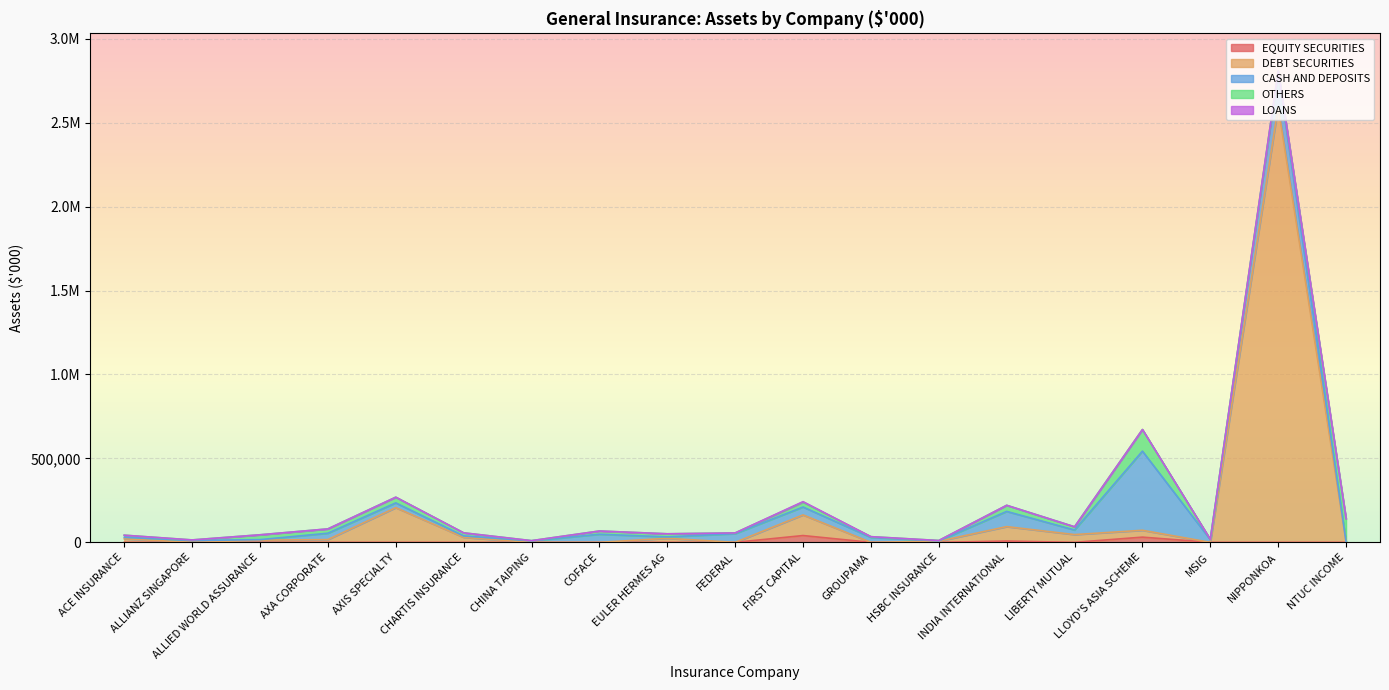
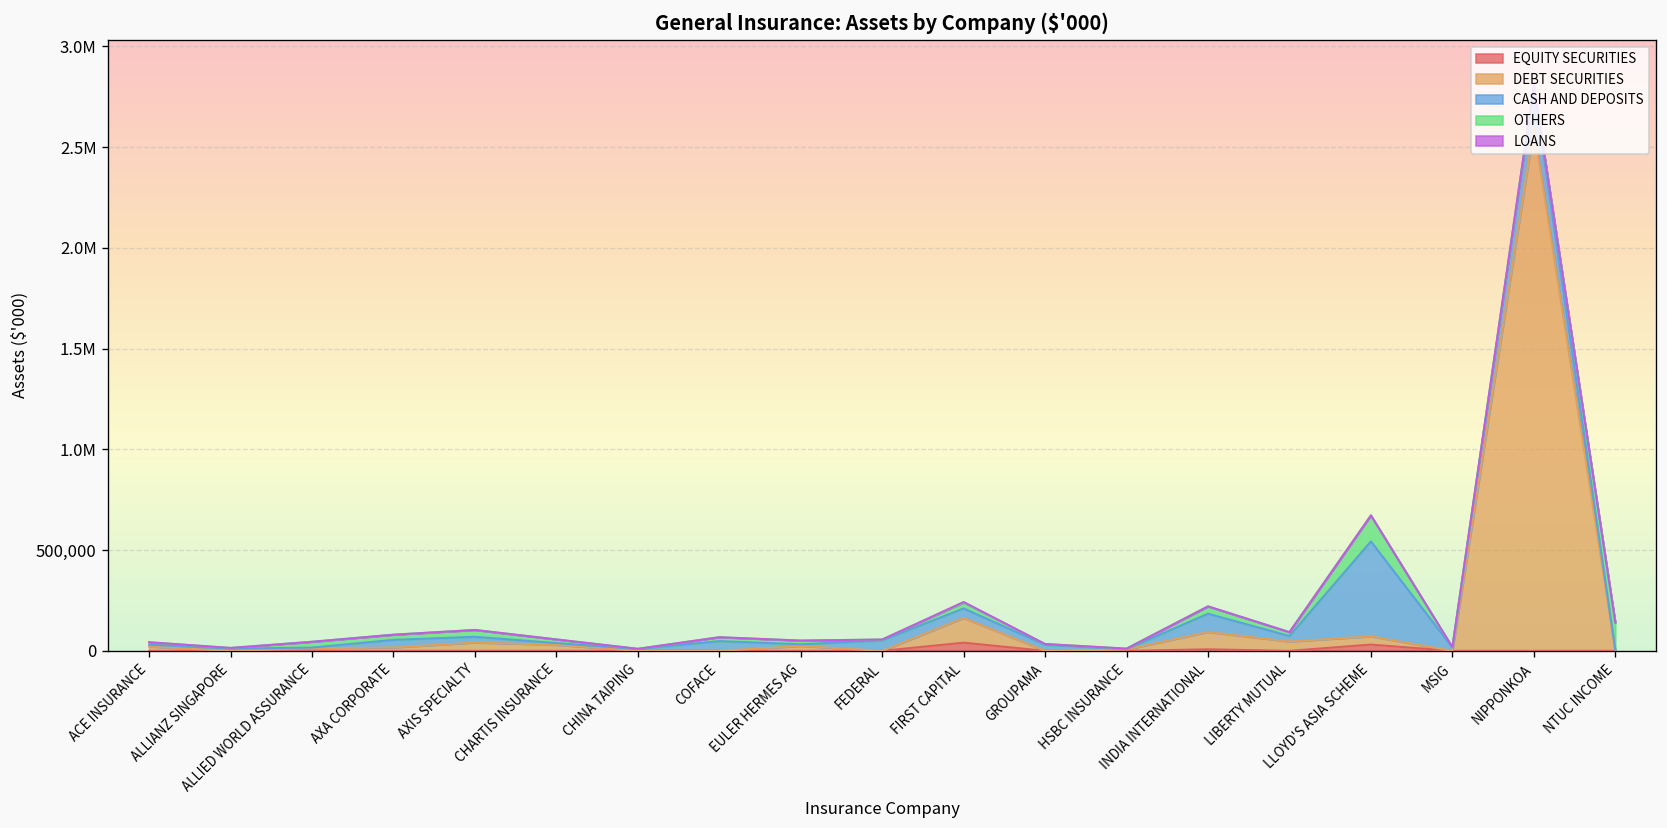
  {
    "EQUITY SECURITIES": {
      "ACE INSURANCE": "0",
      "AXA CORPORATE": "0",
      "AXIS SPECIALTY": "0",
      "CHARTIS INSURANCE": "0",
      "EULER HERMES AG": "0",
      "FIRST CAPITAL": "40,000",
      "INDIA INTERNATIONAL": "10,000",
      "LIBERTY MUTUAL": "0",
      "LLOYD'S ASIA SCHEME": "30,000",
      "NIPPONKOA": "0"
    },
    "DEBT SECURITIES": {
      "AXA CORPORATE": "20,000",
-     "AXIS SPECIALTY": "210,000",
+     "AXIS SPECIALTY": "40,000",
      "FIRST CAPITAL": "120,000",
      "INDIA INTERNATIONAL": "90,000",
      "LIBERTY MUTUAL": "50,000",
      "LLOYD'S ASIA SCHEME": "40,000"
    },
    "CASH AND DEPOSITS": {
      "AXA CORPORATE": "40,000",
      "AXIS SPECIALTY": "30,000",
      "COFACE": "50,000",
      "FIRST CAPITAL": "50,000",
      "INDIA INTERNATIONAL": "90,000",
      "LIBERTY MUTUAL": "30,000",
      "LLOYD'S ASIA SCHEME": "470,000"
    },
    "LOANS": {
      "FIRST CAPITAL": "30,000"
    }
  }
